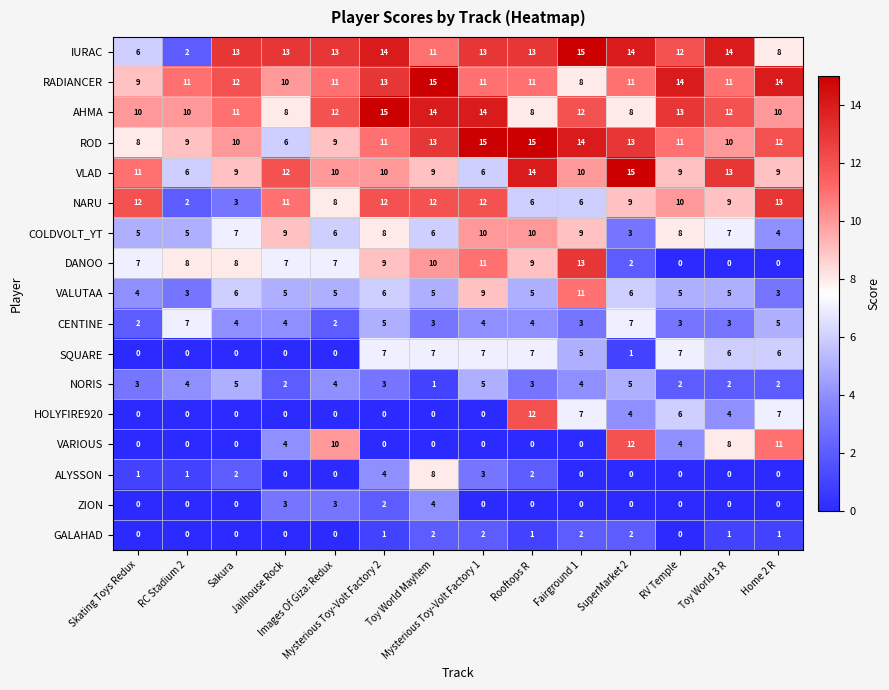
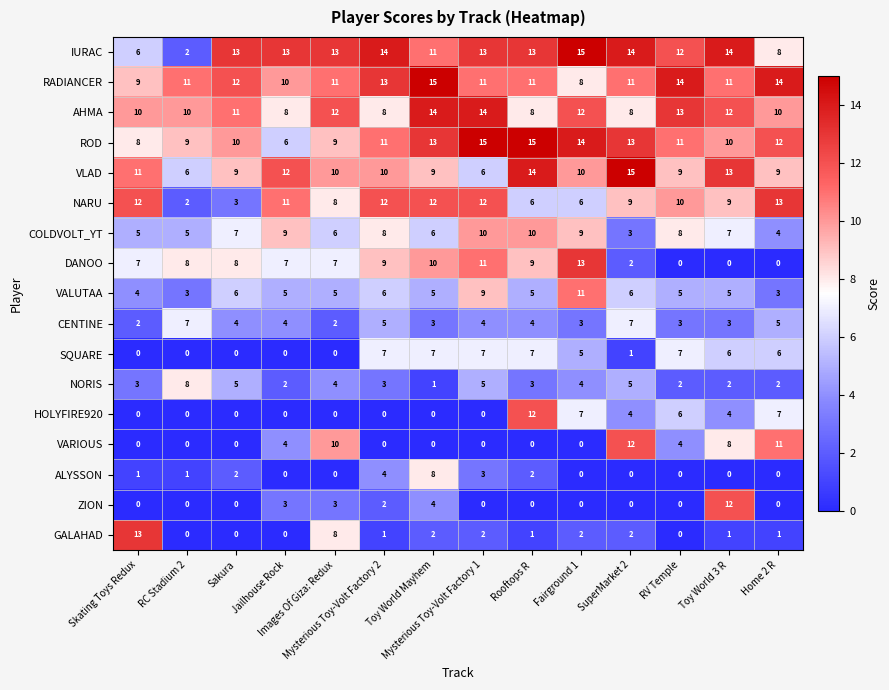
  {
    "AHMA": {
      "Skating Toys Redux": 10,
      "RC Stadium 2": 10,
      "Sakura": 11,
      "Jailhouse Rock": 8,
      "Images Of Giza: Redux": 12,
-     "Mysterious Toy-Volt Factory 2": 15,
+     "Mysterious Toy-Volt Factory 2": 8,
      "Toy World Mayhem": 14,
      "Mysterious Toy-Volt Factory 1": 14,
      "Rooftops R": 8,
      "Fairground 1": 12,
      "SuperMarket 2": 8,
      "RV Temple": 13,
      "Toy World 3 R": 12,
      "Home 2 R": 10
    },
    "NORIS": {
      "Skating Toys Redux": 3,
-     "RC Stadium 2": 4,
+     "RC Stadium 2": 8,
      "Sakura": 5,
      "Jailhouse Rock": 2,
      "Images Of Giza: Redux": 4,
      "Mysterious Toy-Volt Factory 2": 3,
      "Toy World Mayhem": 1,
      "Mysterious Toy-Volt Factory 1": 5,
      "Rooftops R": 3,
      "Fairground 1": 4,
      "SuperMarket 2": 5,
      "RV Temple": 2,
      "Toy World 3 R": 2,
      "Home 2 R": 2
    },
    "ZION": {
      "Skating Toys Redux": 0,
      "RC Stadium 2": 0,
      "Sakura": 0,
      "Jailhouse Rock": 3,
      "Images Of Giza: Redux": 3,
      "Mysterious Toy-Volt Factory 2": 2,
      "Toy World Mayhem": 4,
      "Mysterious Toy-Volt Factory 1": 0,
      "Rooftops R": 0,
      "Fairground 1": 0,
      "SuperMarket 2": 0,
      "RV Temple": 0,
-     "Toy World 3 R": 0,
+     "Toy World 3 R": 12,
      "Home 2 R": 0
    },
    "GALAHAD": {
-     "Skating Toys Redux": 0,
+     "Skating Toys Redux": 13,
      "RC Stadium 2": 0,
      "Sakura": 0,
      "Jailhouse Rock": 0,
-     "Images Of Giza: Redux": 0,
+     "Images Of Giza: Redux": 8,
      "Mysterious Toy-Volt Factory 2": 1,
      "Toy World Mayhem": 2,
      "Mysterious Toy-Volt Factory 1": 2,
      "Rooftops R": 1,
      "Fairground 1": 2,
      "SuperMarket 2": 2,
      "RV Temple": 0,
      "Toy World 3 R": 1,
      "Home 2 R": 1
    }
  }
